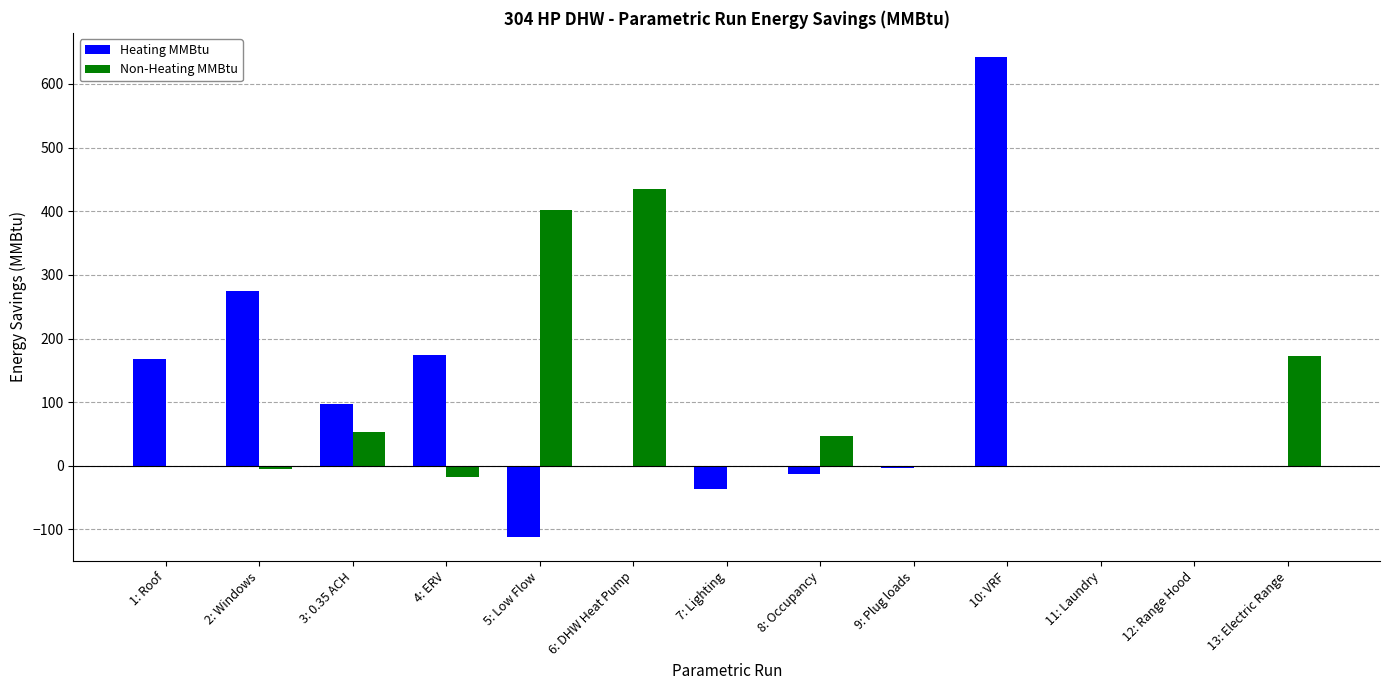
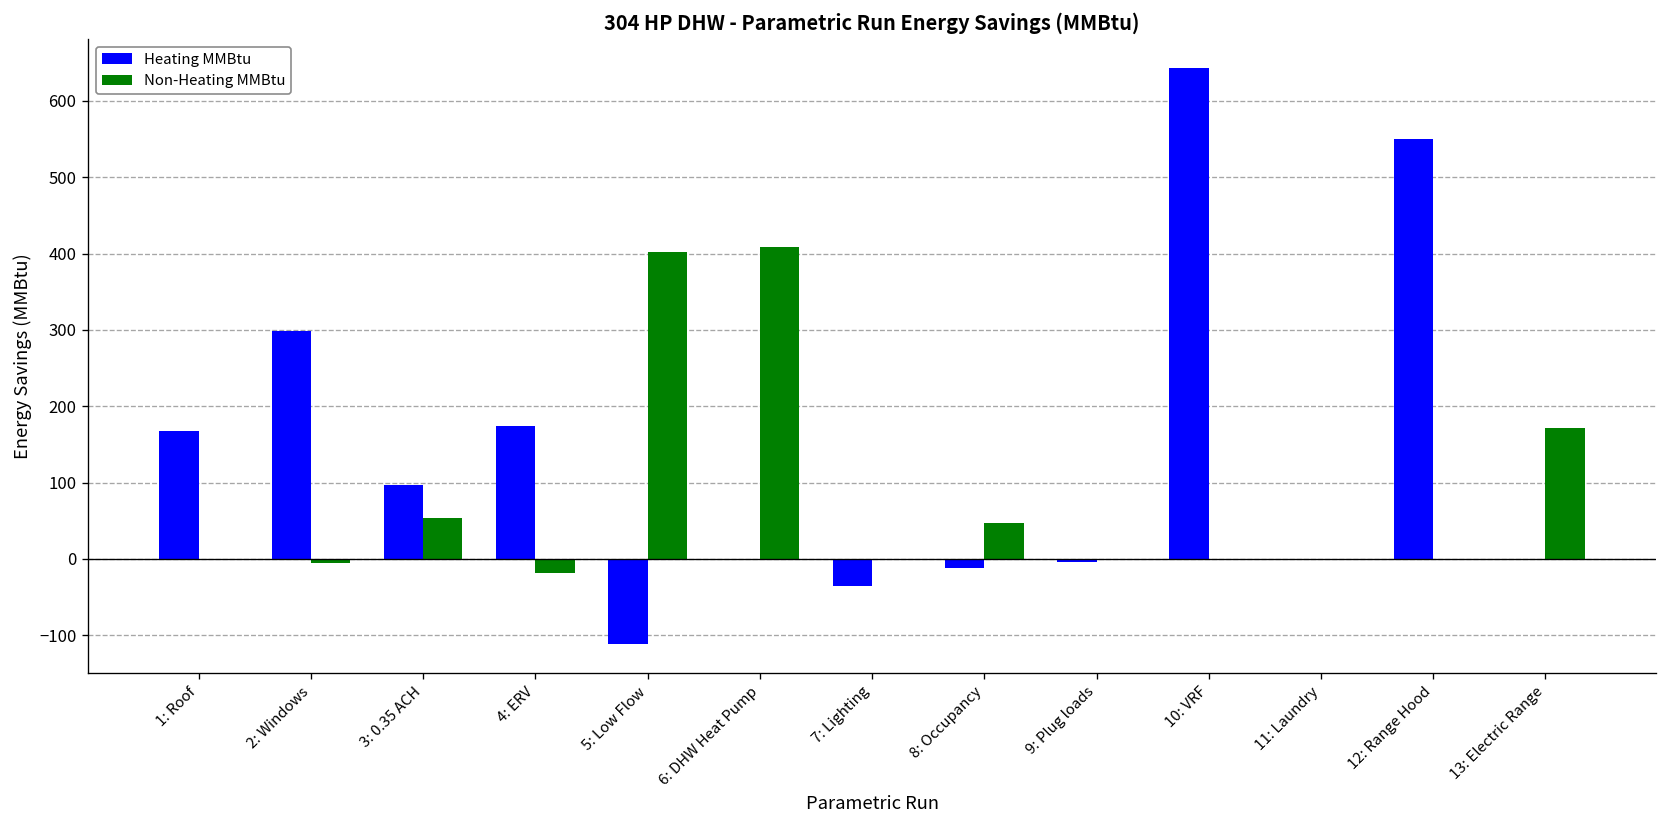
  {
    "Heating MMBtu": {
      "1: Roof": 170,
-     "2: Windows": 280,
+     "2: Windows": 300,
      "3: 0.35 ACH": 100,
      "4: ERV": 170,
      "5: Low Flow": -110,
      "6: DHW Heat Pump": 0,
      "7: Lighting": -40,
      "8: Occupancy": -10,
      "10: VRF": 640,
      "11: Laundry": 0,
-     "12: Range Hood": 0,
+     "12: Range Hood": 550,
      "13: Electric Range": 0
    },
    "Non-Heating MMBtu": {
      "2: Windows": 0,
      "3: 0.35 ACH": 50,
      "4: ERV": -20,
      "5: Low Flow": 400,
-     "6: DHW Heat Pump": 440,
+     "6: DHW Heat Pump": 410,
      "8: Occupancy": 50,
      "11: Laundry": 0,
      "12: Range Hood": 0,
      "13: Electric Range": 170
    }
  }
